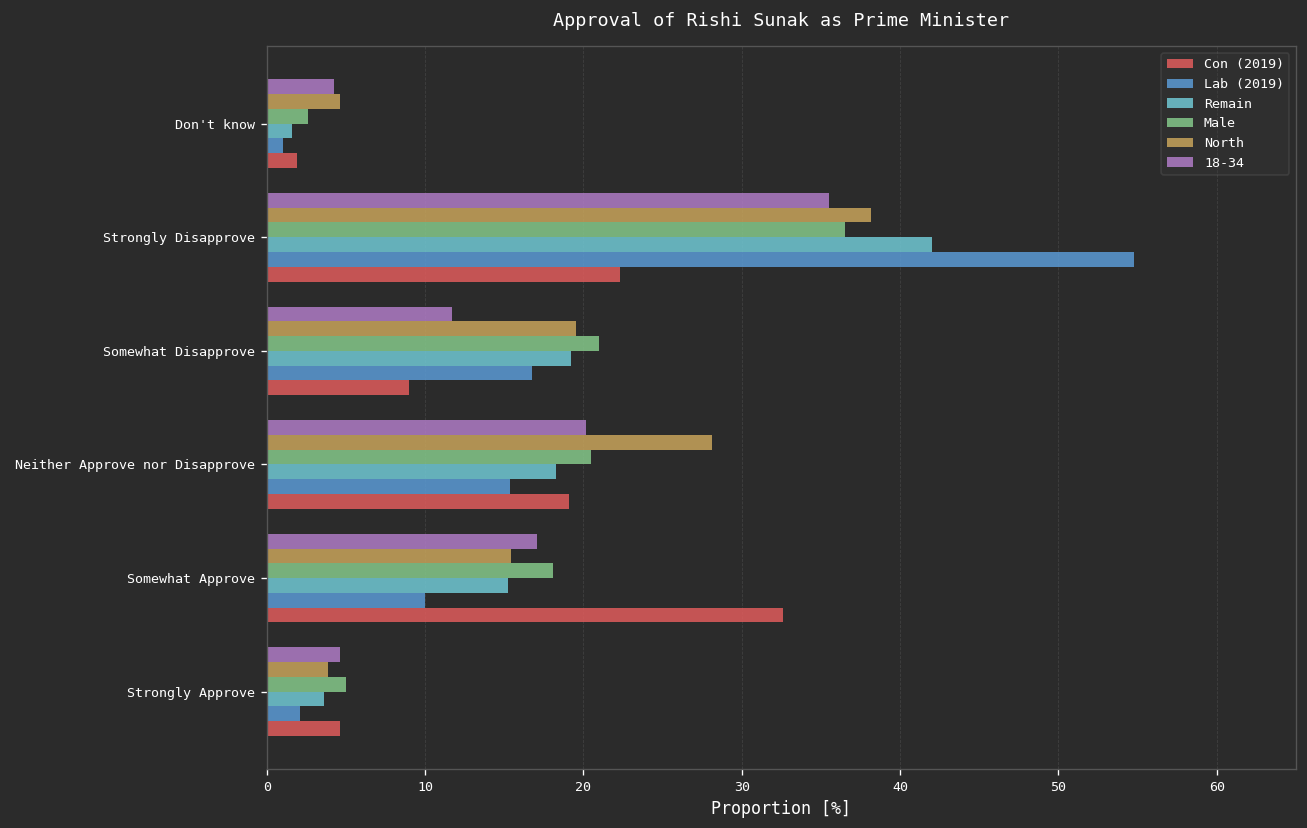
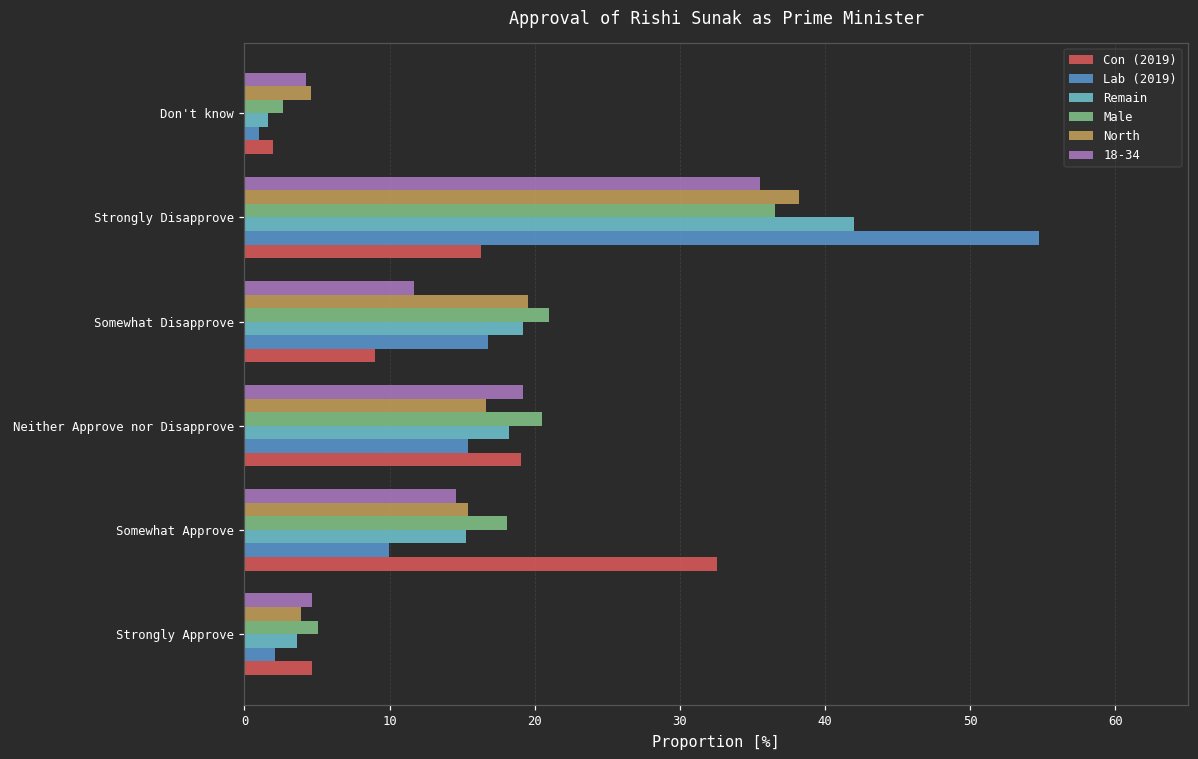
  {
    "Con (2019)": {
      "Don't know": 1.9,
-     "Strongly Disapprove": 22.3,
+     "Strongly Disapprove": 16.3,
      "Somewhat Disapprove": 9.0,
      "Neither Approve nor Disapprove": 19.1,
      "Somewhat Approve": 32.6,
      "Strongly Approve": 4.6
    },
    "Male": {
      "Don't know": 2.6,
      "Strongly Disapprove": 36.5,
      "Somewhat Disapprove": 21.0,
      "Neither Approve nor Disapprove": 20.5,
      "Somewhat Approve": 18.1,
      "Strongly Approve": 5.0
    },
    "North": {
      "Don't know": 4.6,
      "Strongly Disapprove": 38.2,
      "Somewhat Disapprove": 19.5,
-     "Neither Approve nor Disapprove": 28.1,
+     "Neither Approve nor Disapprove": 16.7,
      "Somewhat Approve": 15.4,
      "Strongly Approve": 3.9
    },
    "18-34": {
      "Don't know": 4.3,
      "Strongly Disapprove": 35.5,
      "Somewhat Disapprove": 11.7,
-     "Neither Approve nor Disapprove": 20.2,
-     "Somewhat Approve": 17.1,
+     "Neither Approve nor Disapprove": 19.2,
+     "Somewhat Approve": 14.6,
      "Strongly Approve": 4.6
    }
  }
